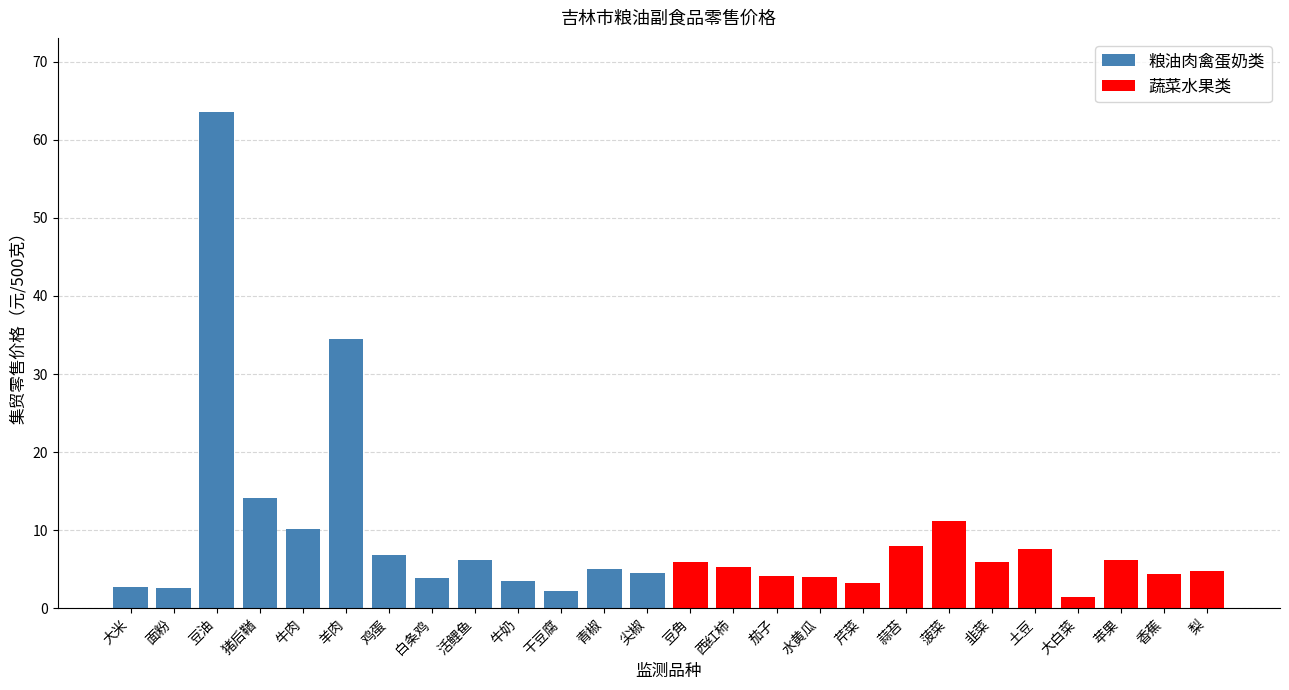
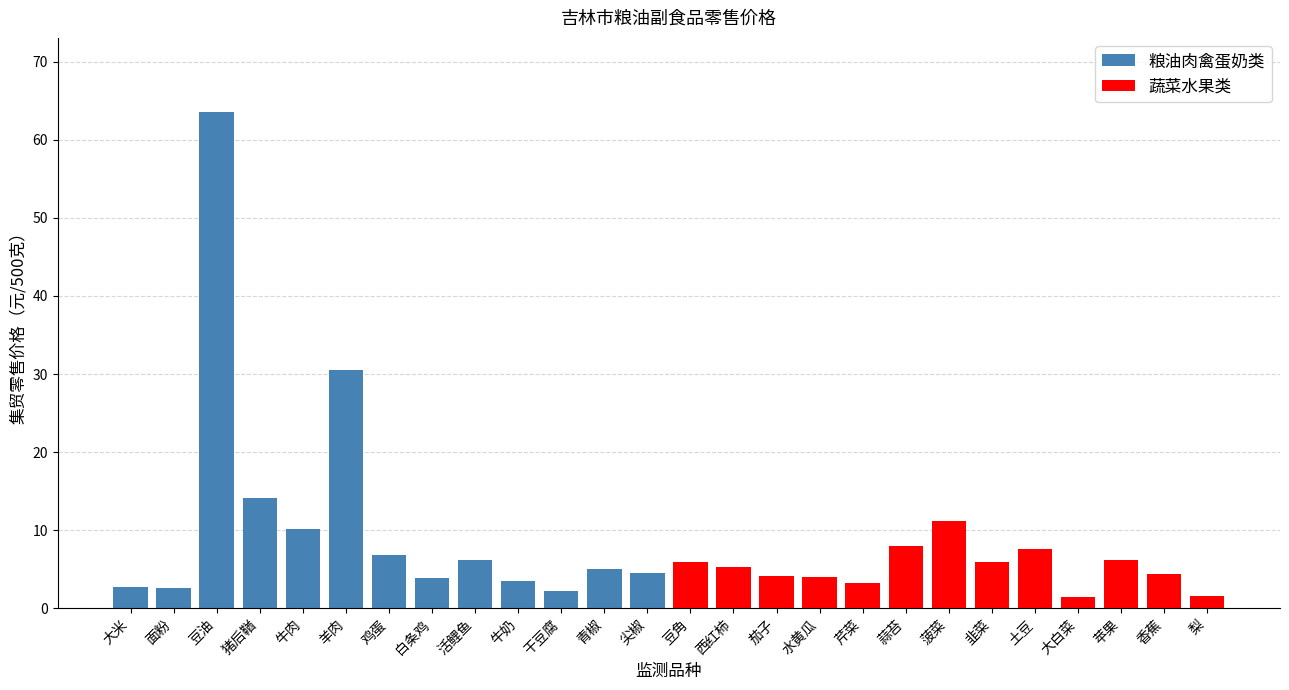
  {
    "粮油肉禽蛋奶类": {
      "大米": 3,
      "面粉": 3,
      "豆油": 64,
      "猪后鞧": 14,
      "牛肉": 10,
-     "羊肉": 35,
+     "羊肉": 31,
      "鸡蛋": 7,
      "白条鸡": 4,
      "活鲤鱼": 6,
      "牛奶": 4,
      "干豆腐": 2,
      "青椒": 5,
      "尖椒": 5
    },
    "蔬菜水果类": {
      "豆角": 6,
      "西红柿": 5,
      "茄子": 4,
      "水黄瓜": 4,
      "芹菜": 3,
      "蒜苔": 8,
      "菠菜": 11,
      "韭菜": 6,
      "土豆": 8,
      "大白菜": 1,
      "苹果": 6,
      "香蕉": 4,
-     "梨": 5
+     "梨": 2
    }
  }
